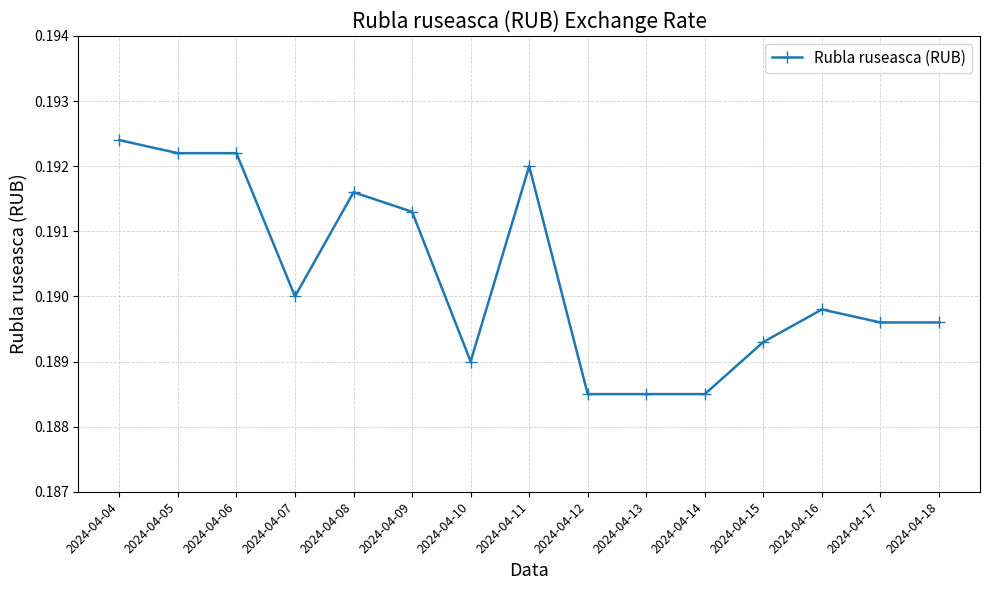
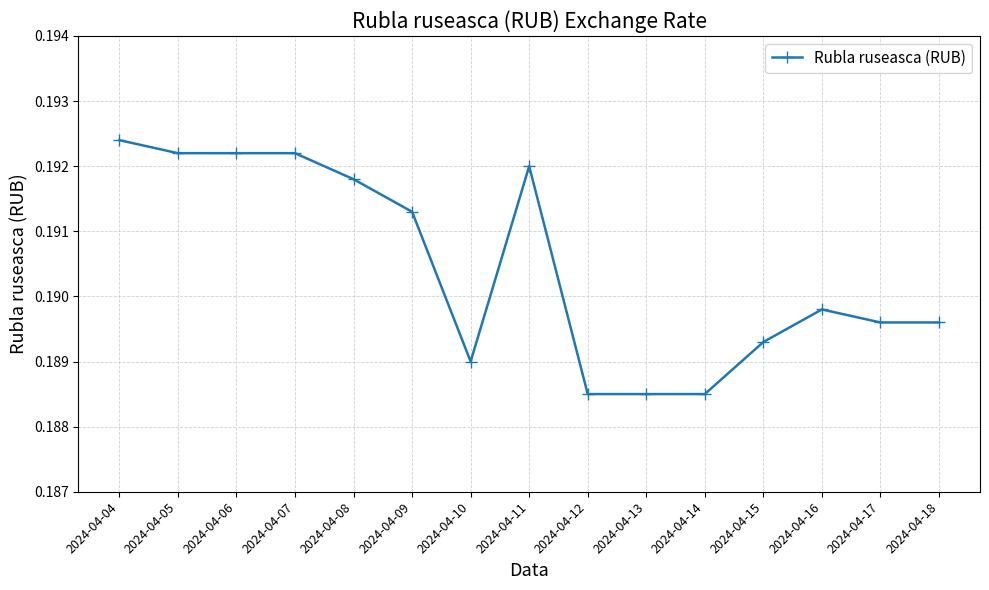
  {
    "2024-04-04": 0.1924,
    "2024-04-05": 0.1922,
    "2024-04-06": 0.1922,
-   "2024-04-07": 0.1900,
-   "2024-04-08": 0.1916,
+   "2024-04-07": 0.1922,
+   "2024-04-08": 0.1918,
    "2024-04-09": 0.1913,
    "2024-04-10": 0.1890,
    "2024-04-11": 0.1920,
    "2024-04-12": 0.1885,
    "2024-04-13": 0.1885,
    "2024-04-14": 0.1885,
    "2024-04-15": 0.1893,
    "2024-04-16": 0.1898,
    "2024-04-17": 0.1896,
    "2024-04-18": 0.1896
  }
